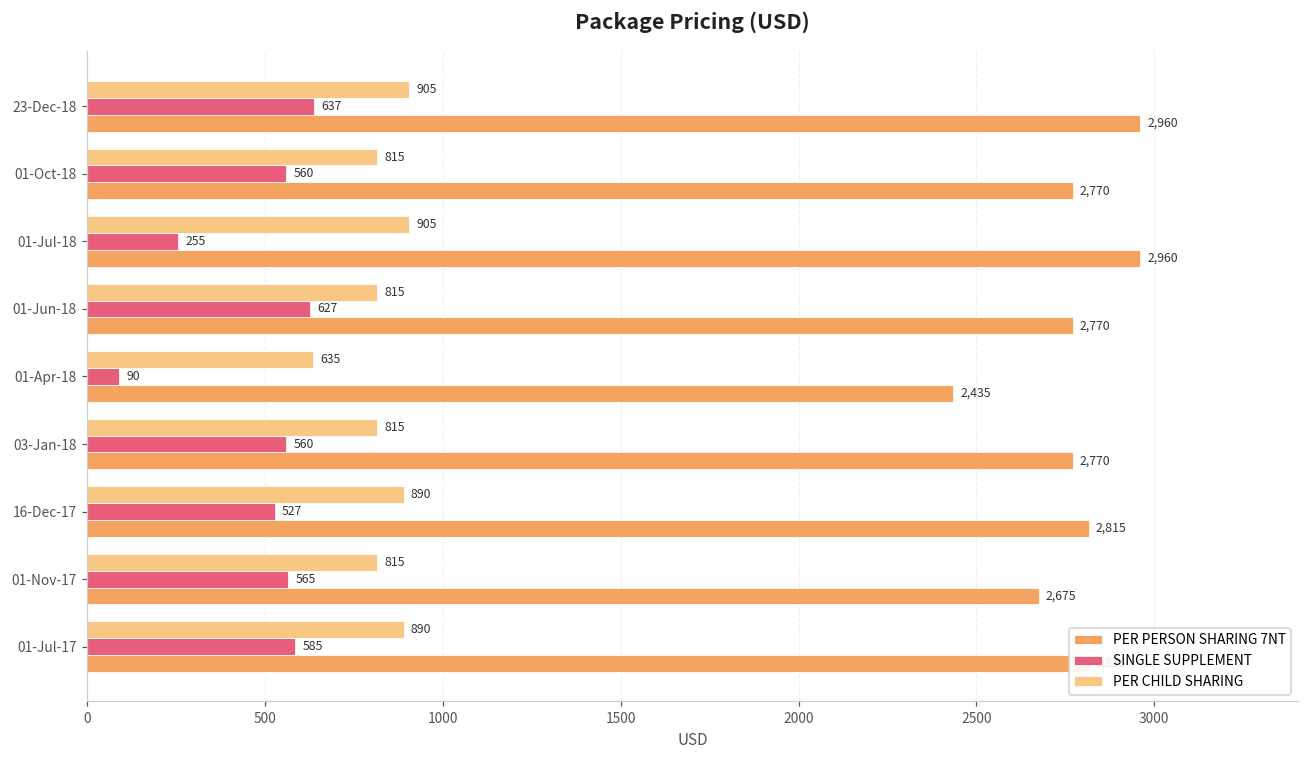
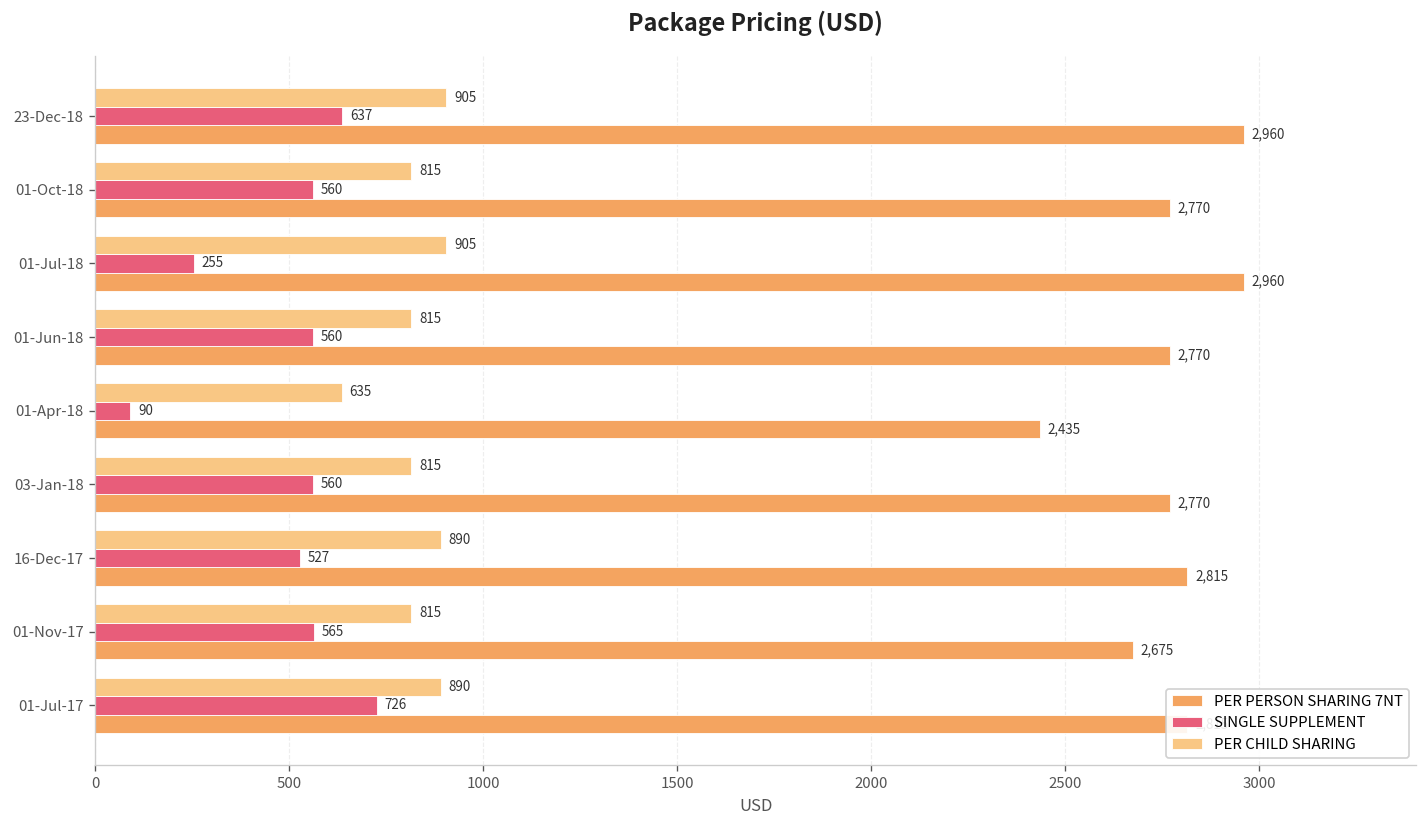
  {
    "SINGLE SUPPLEMENT": {
      "23-Dec-18": 637,
      "01-Oct-18": 560,
      "01-Jul-18": 255,
-     "01-Jun-18": 627,
+     "01-Jun-18": 560,
      "01-Apr-18": 90,
      "03-Jan-18": 560,
      "16-Dec-17": 527,
      "01-Nov-17": 565,
-     "01-Jul-17": 585
+     "01-Jul-17": 726
    }
  }
